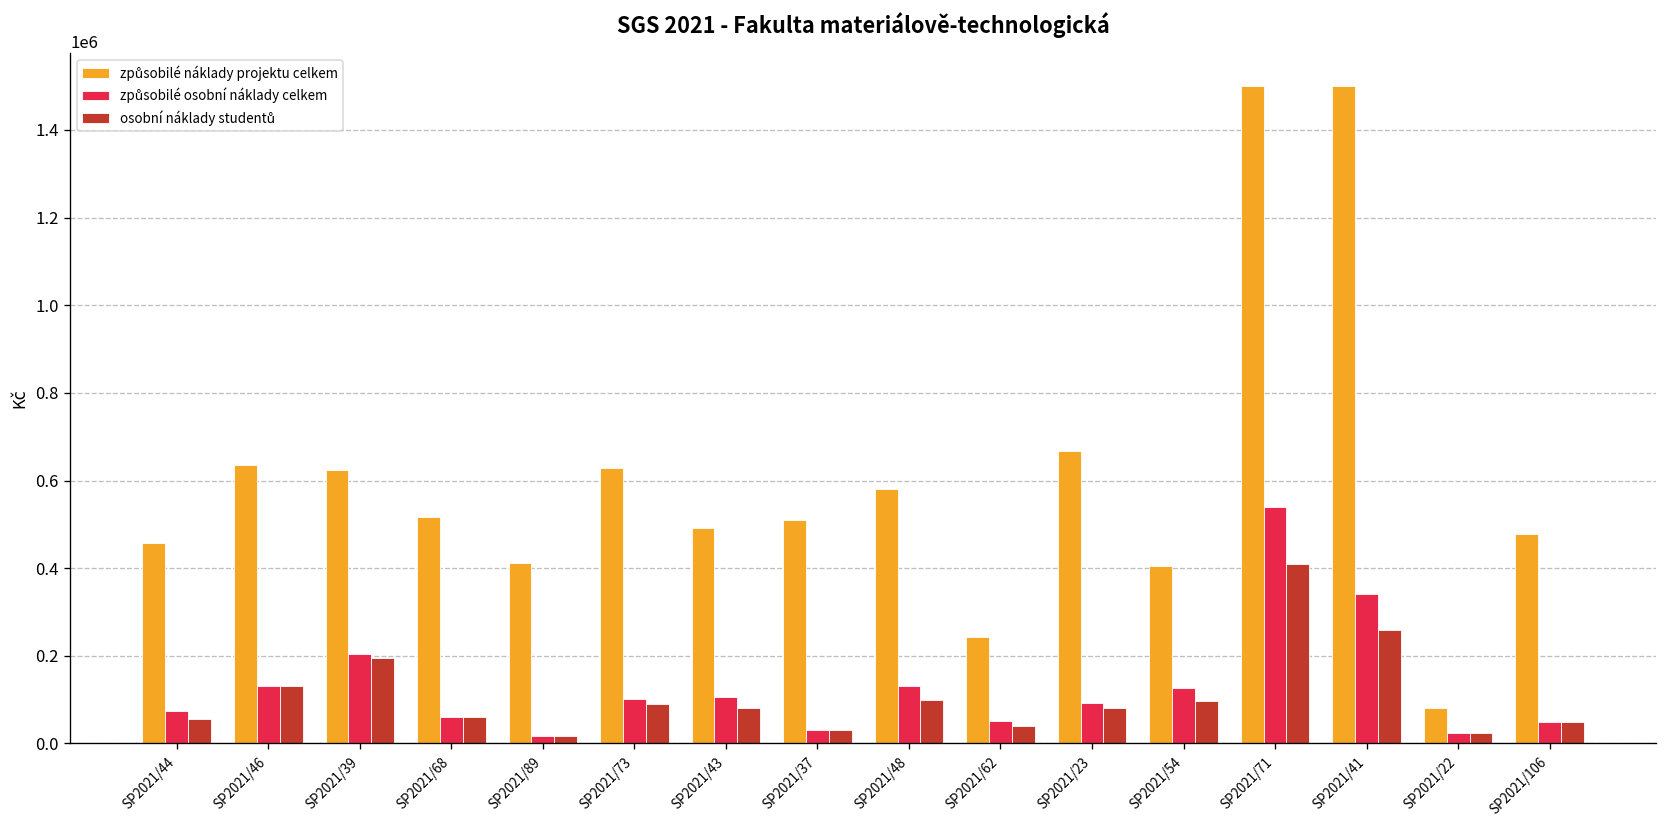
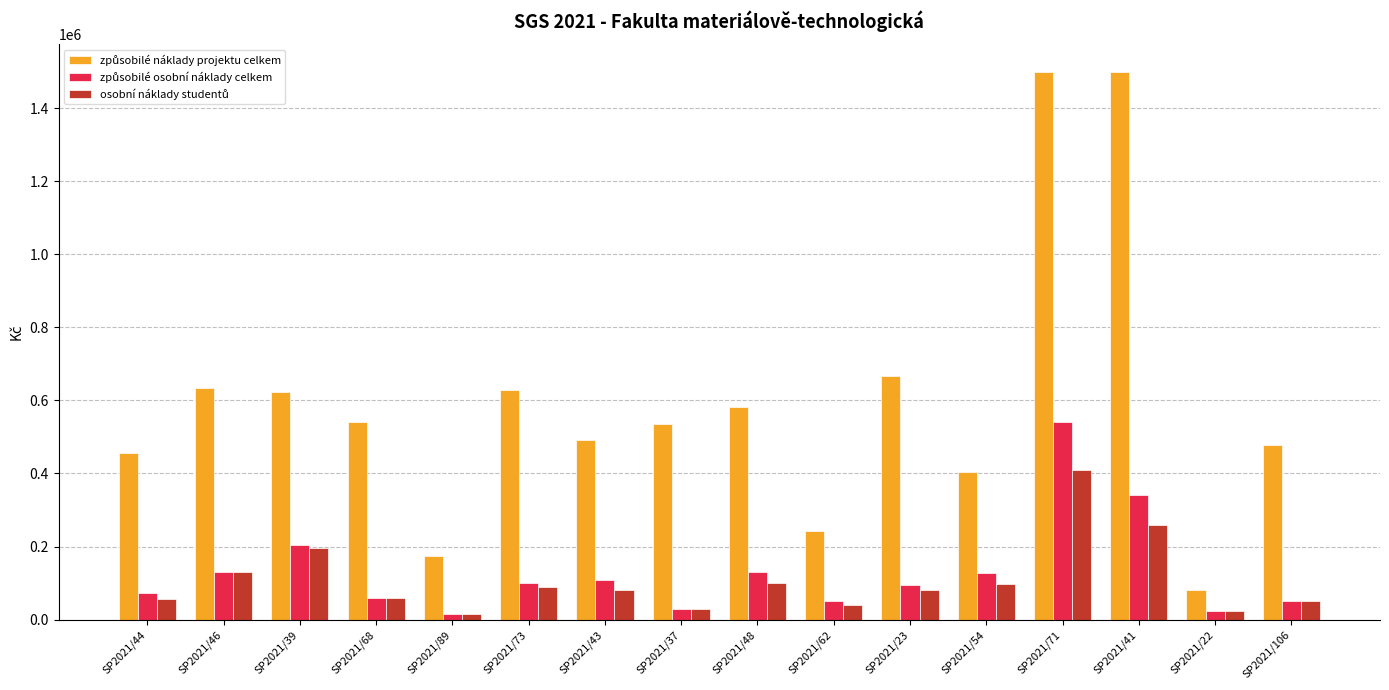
  {
    "způsobilé náklady projektu celkem": {
      "SP2021/44": 460000,
      "SP2021/46": 630000,
      "SP2021/39": 620000,
-     "SP2021/68": 520000,
-     "SP2021/89": 410000,
+     "SP2021/68": 540000,
+     "SP2021/89": 170000,
      "SP2021/73": 630000,
      "SP2021/43": 490000,
-     "SP2021/37": 510000,
+     "SP2021/37": 540000,
      "SP2021/48": 580000,
      "SP2021/62": 240000,
      "SP2021/23": 670000,
      "SP2021/54": 410000,
      "SP2021/71": 1500000,
      "SP2021/41": 1500000,
      "SP2021/22": 80000,
      "SP2021/106": 480000
    }
  }
